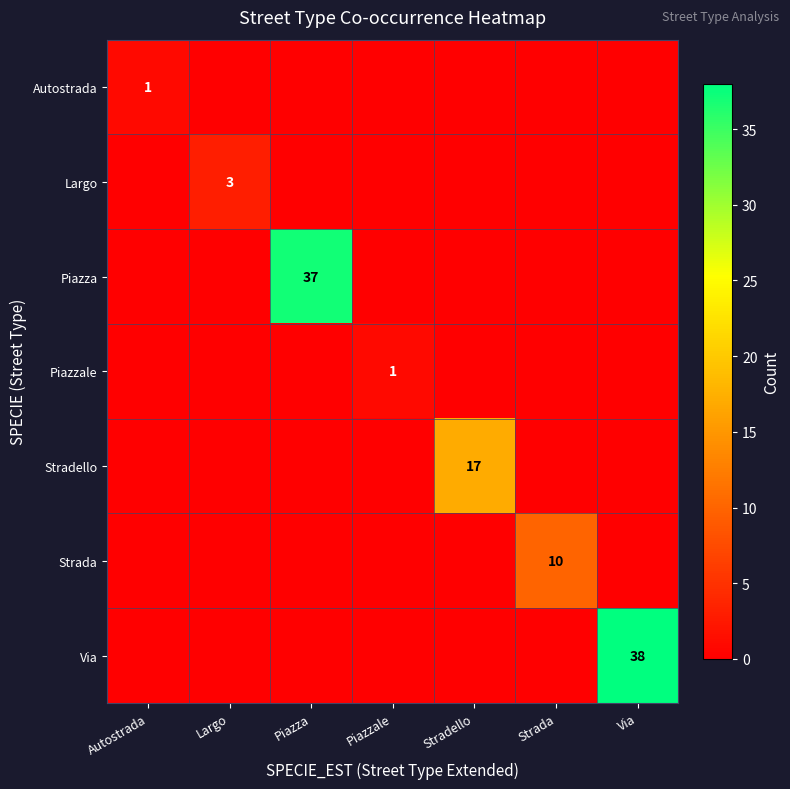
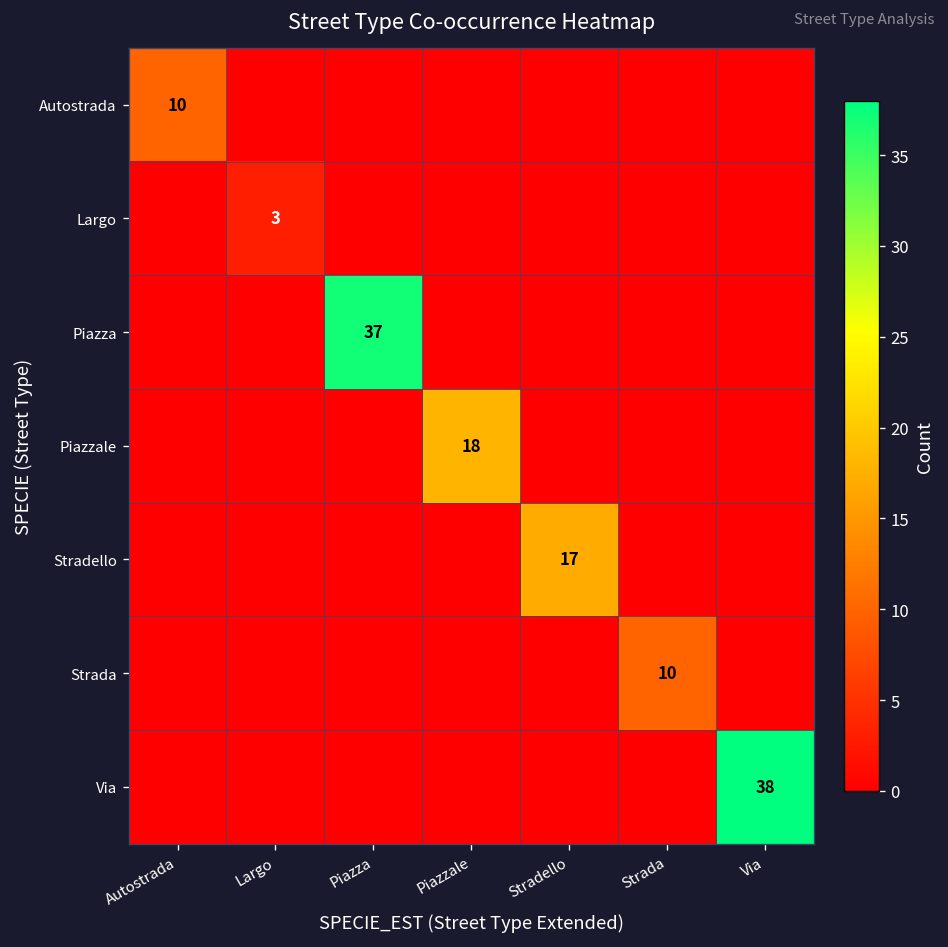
  {
    "Autostrada": {
-     "Autostrada": 1
+     "Autostrada": 10
    },
    "Largo": {
      "Largo": 3
    },
    "Piazza": {
      "Piazza": 37
    },
    "Piazzale": {
-     "Piazzale": 1
+     "Piazzale": 18
    },
    "Stradello": {
      "Stradello": 17
    },
    "Strada": {
      "Strada": 10
    },
    "Via": {
      "Via": 38
    }
  }
